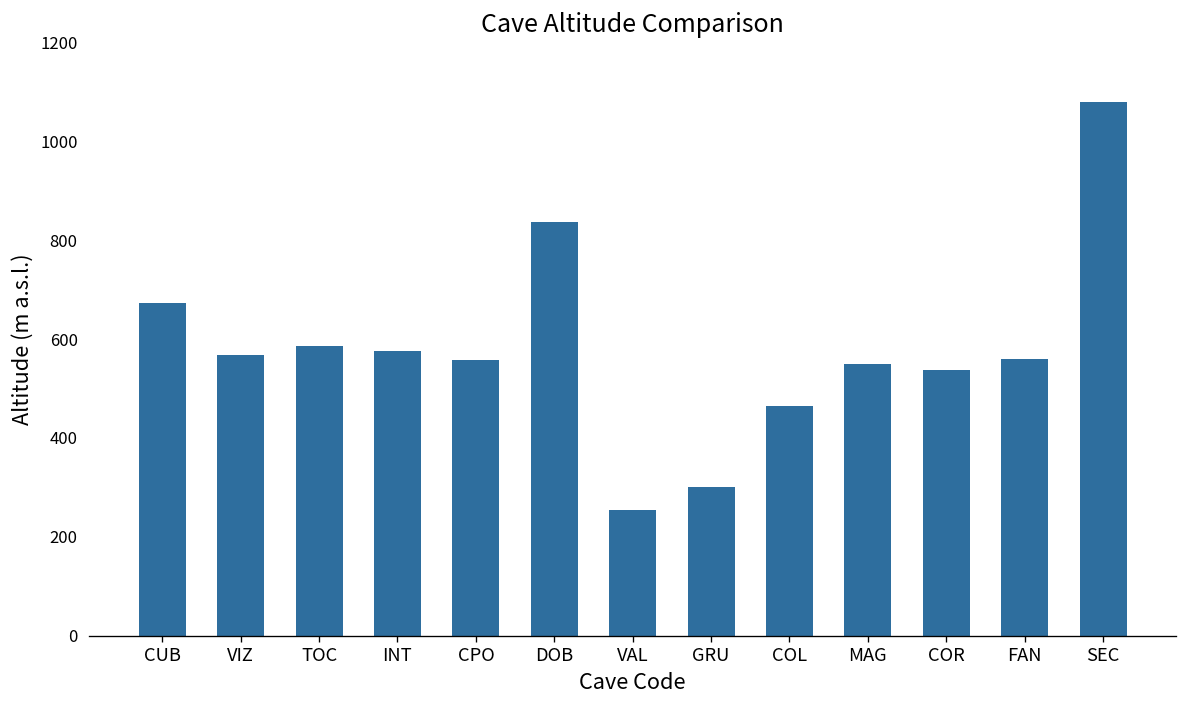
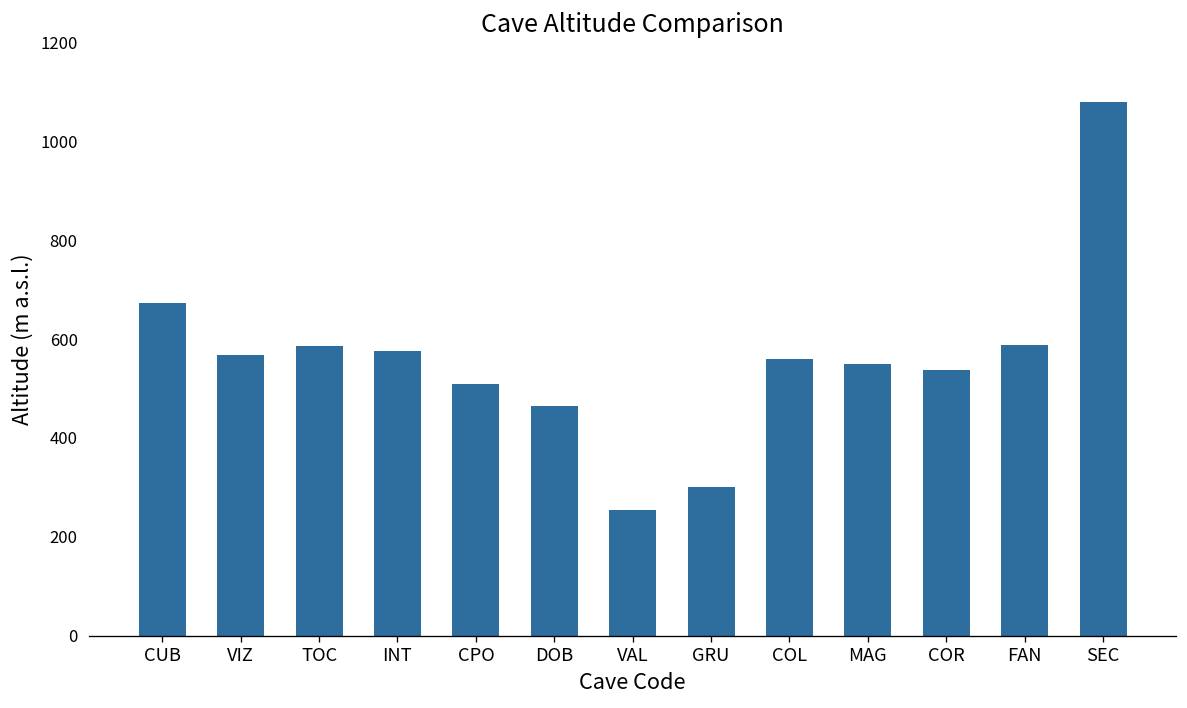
  {
    "CUB": 670,
    "VIZ": 570,
    "TOC": 590,
    "INT": 580,
-   "CPO": 560,
-   "DOB": 840,
+   "CPO": 510,
+   "DOB": 470,
    "VAL": 260,
    "GRU": 300,
-   "COL": 460,
+   "COL": 560,
    "MAG": 550,
    "COR": 540,
-   "FAN": 560,
+   "FAN": 590,
    "SEC": 1080
  }
